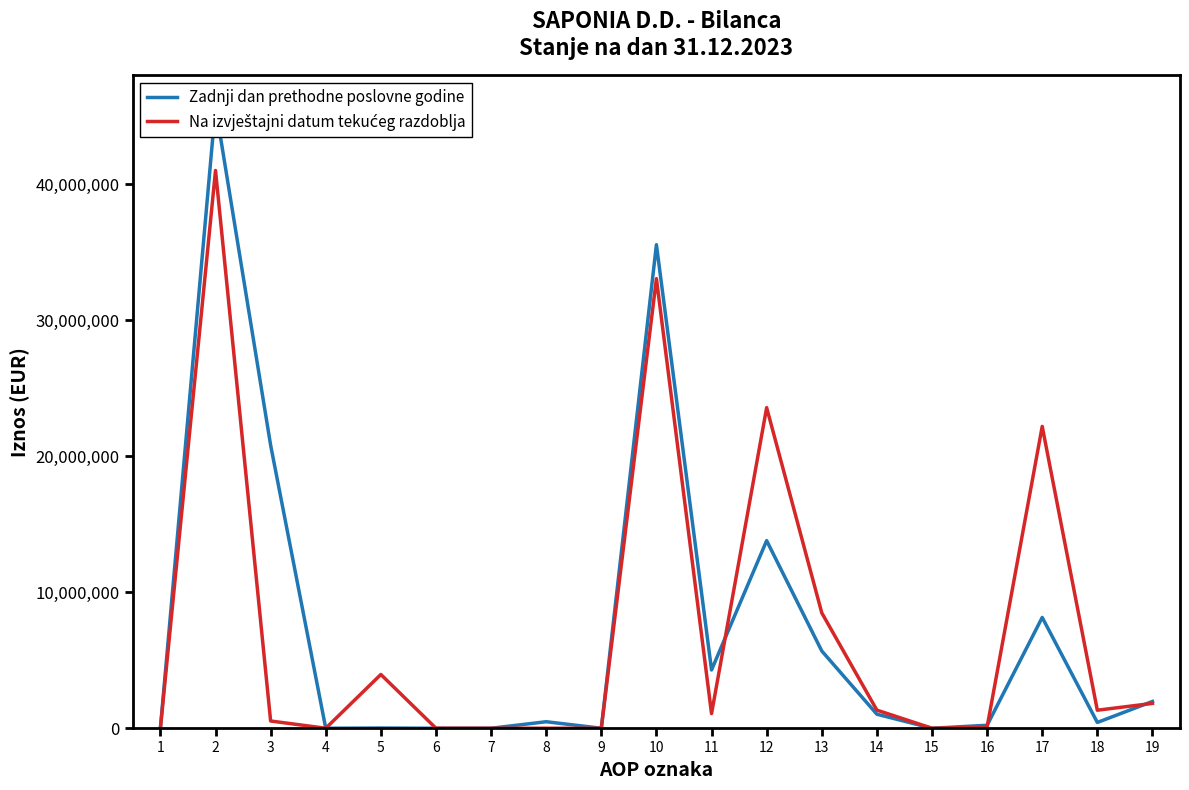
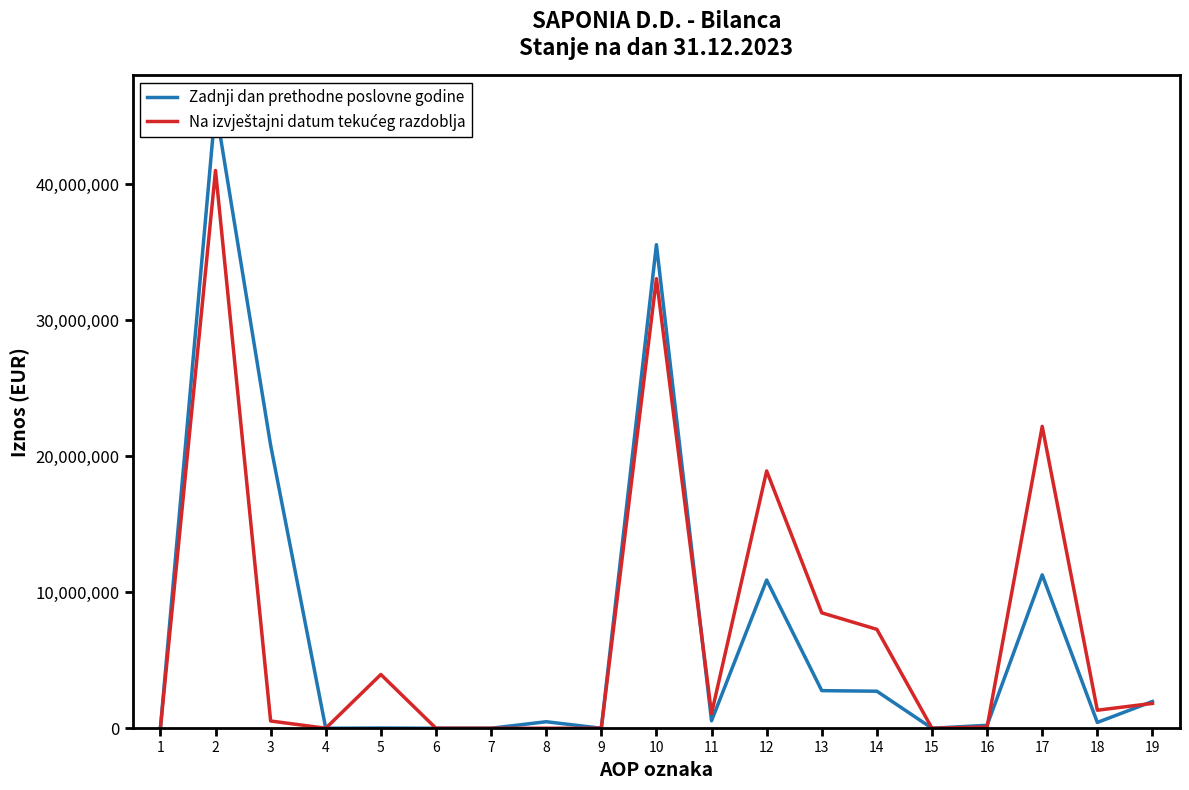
  {
    "Zadnji dan prethodne poslovne godine": {
      "3": "20,800,000",
      "5": "0",
      "8": "500,000",
      "10": "35,600,000",
-     "11": "4,300,000",
-     "12": "13,800,000",
-     "13": "5,700,000",
-     "14": "1,000,000",
-     "17": "8,100,000",
+     "11": "500,000",
+     "12": "10,900,000",
+     "13": "2,800,000",
+     "14": "2,700,000",
+     "17": "11,300,000",
      "18": "400,000"
    },
    "Na izvještajni datum tekućeg razdoblja": {
      "2": "41,000,000",
      "3": "500,000",
      "5": "4,000,000",
      "8": "0",
      "10": "33,100,000",
      "11": "1,100,000",
-     "12": "23,600,000",
+     "12": "18,900,000",
      "13": "8,500,000",
-     "14": "1,300,000",
+     "14": "7,300,000",
      "17": "22,200,000",
      "18": "1,300,000"
    }
  }
